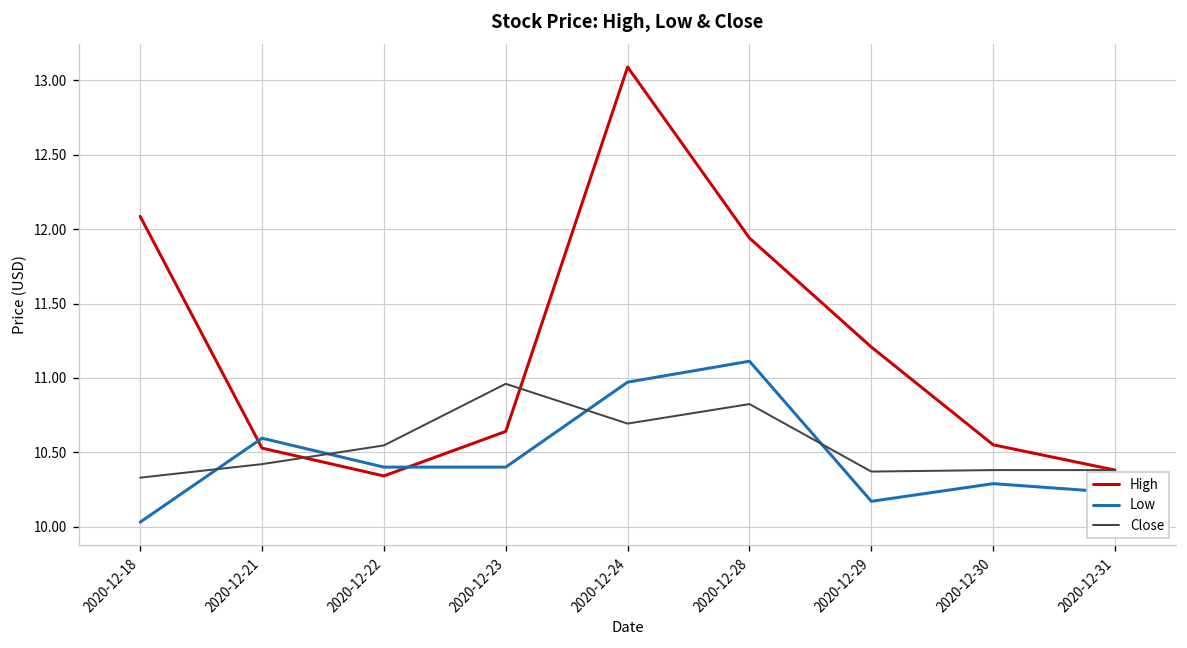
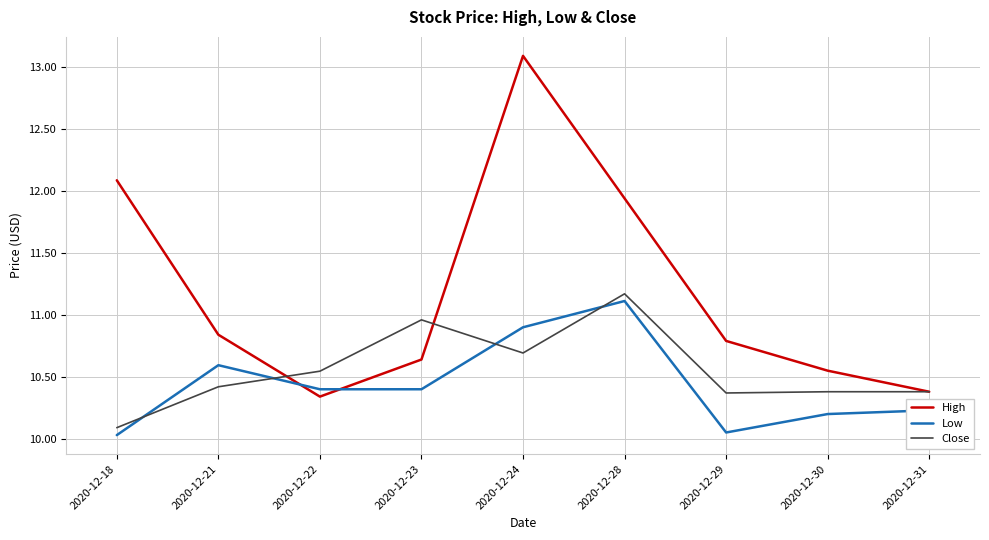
  {
    "High": {
      "2020-12-18": 12.09,
-     "2020-12-21": 10.53,
+     "2020-12-21": 10.84,
      "2020-12-22": 10.34,
      "2020-12-23": 10.64,
      "2020-12-24": 13.09,
      "2020-12-28": 11.94,
-     "2020-12-29": 11.21,
+     "2020-12-29": 10.79,
      "2020-12-30": 10.55
    },
    "Low": {
      "2020-12-18": 10.03,
      "2020-12-21": 10.59,
      "2020-12-22": 10.40,
      "2020-12-23": 10.40,
-     "2020-12-24": 10.97,
+     "2020-12-24": 10.90,
      "2020-12-28": 11.11,
-     "2020-12-29": 10.17,
-     "2020-12-30": 10.29
+     "2020-12-29": 10.05,
+     "2020-12-30": 10.20
    },
    "Close": {
-     "2020-12-18": 10.33,
+     "2020-12-18": 10.09,
      "2020-12-21": 10.42,
      "2020-12-22": 10.55,
      "2020-12-23": 10.96,
      "2020-12-24": 10.69,
-     "2020-12-28": 10.82,
+     "2020-12-28": 11.17,
      "2020-12-29": 10.37,
      "2020-12-30": 10.38
    }
  }
